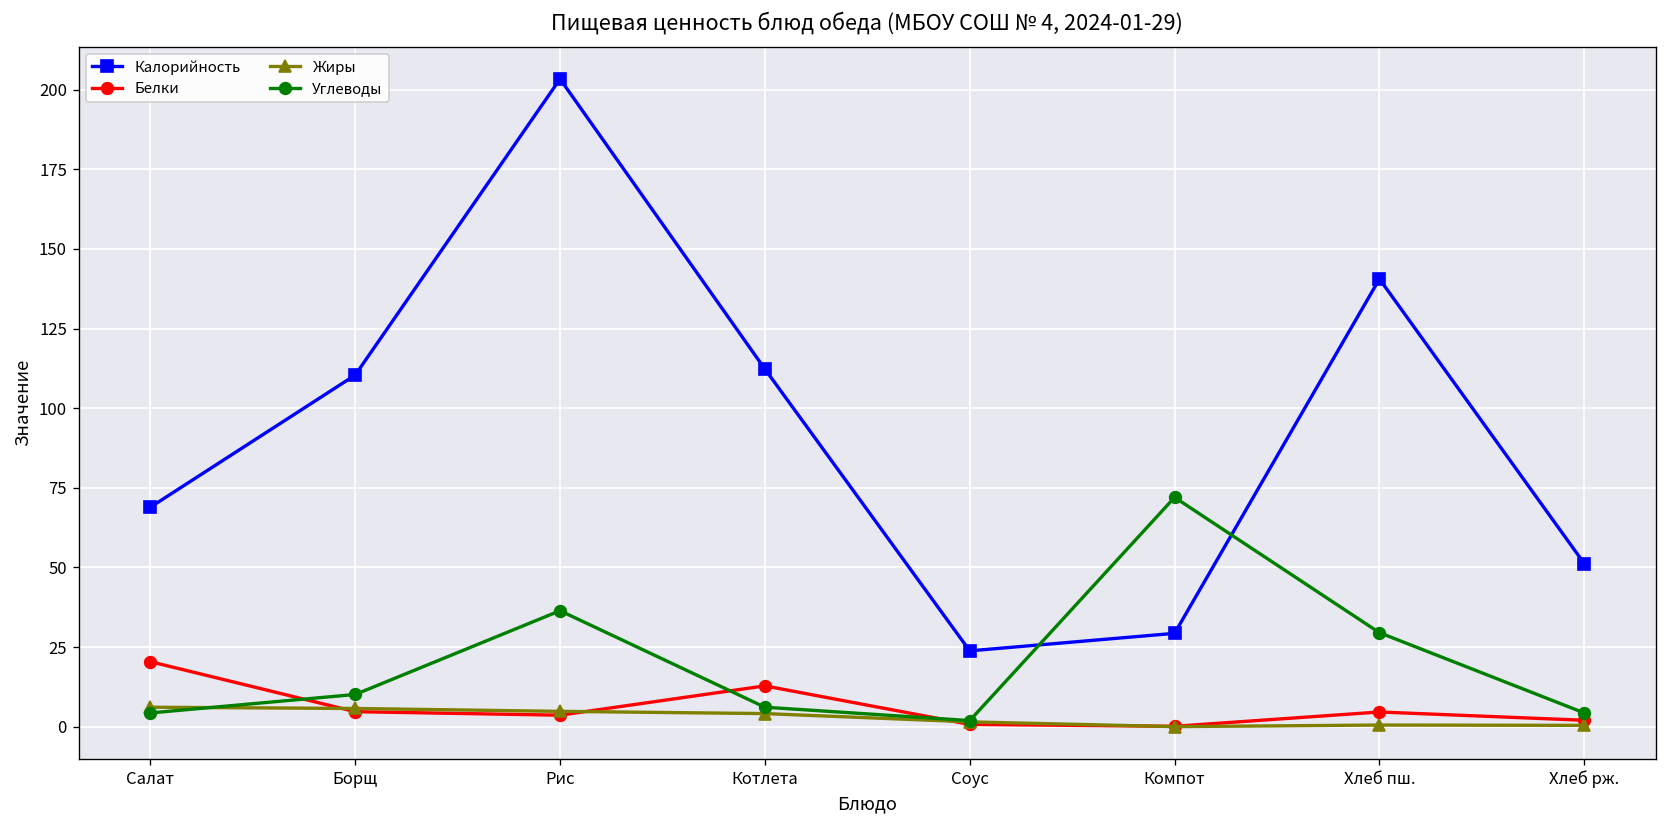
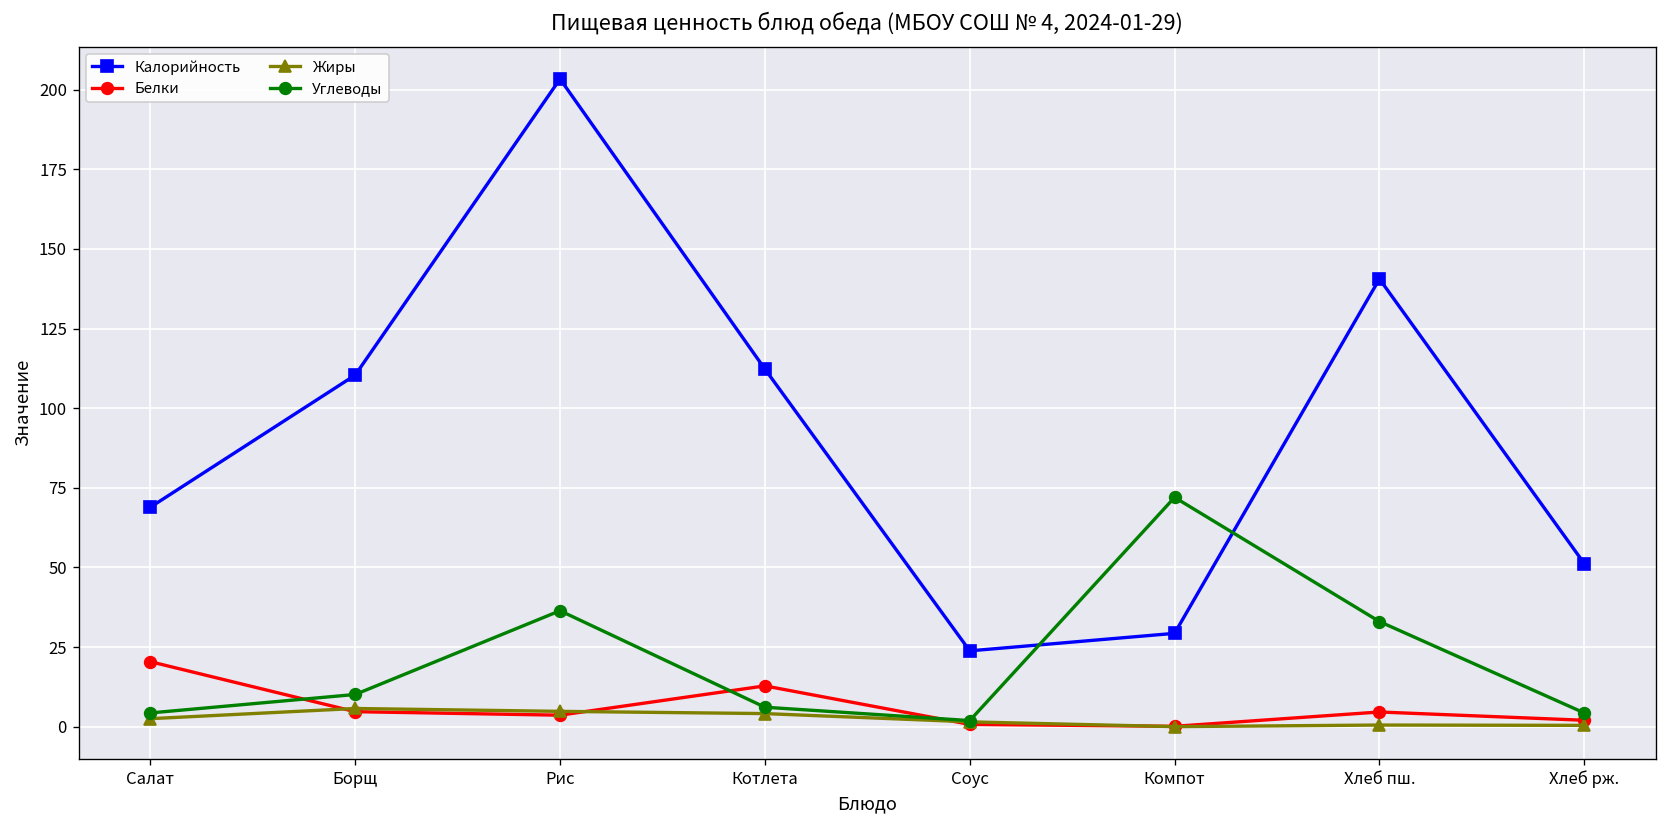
  {
    "Калорийность": {
      "Салат": 69,
      "Борщ": 110,
      "Рис": 203,
      "Котлета": 112,
      "Соус": 24,
      "Компот": 29,
      "Хлеб пш.": 141,
      "Хлеб рж.": 51
    },
    "Белки": {
      "Салат": 20,
      "Борщ": 5,
      "Рис": 4,
      "Котлета": 13,
      "Хлеб пш.": 5,
      "Хлеб рж.": 2
    },
    "Жиры": {
-     "Салат": 6,
+     "Салат": 3,
      "Борщ": 6,
      "Рис": 5,
      "Котлета": 4,
      "Хлеб пш.": 1,
      "Хлеб рж.": 0
    },
    "Углеводы": {
      "Салат": 4,
      "Борщ": 10,
      "Рис": 36,
      "Котлета": 6,
      "Компот": 72,
-     "Хлеб пш.": 30,
+     "Хлеб пш.": 33,
      "Хлеб рж.": 4
    }
  }
